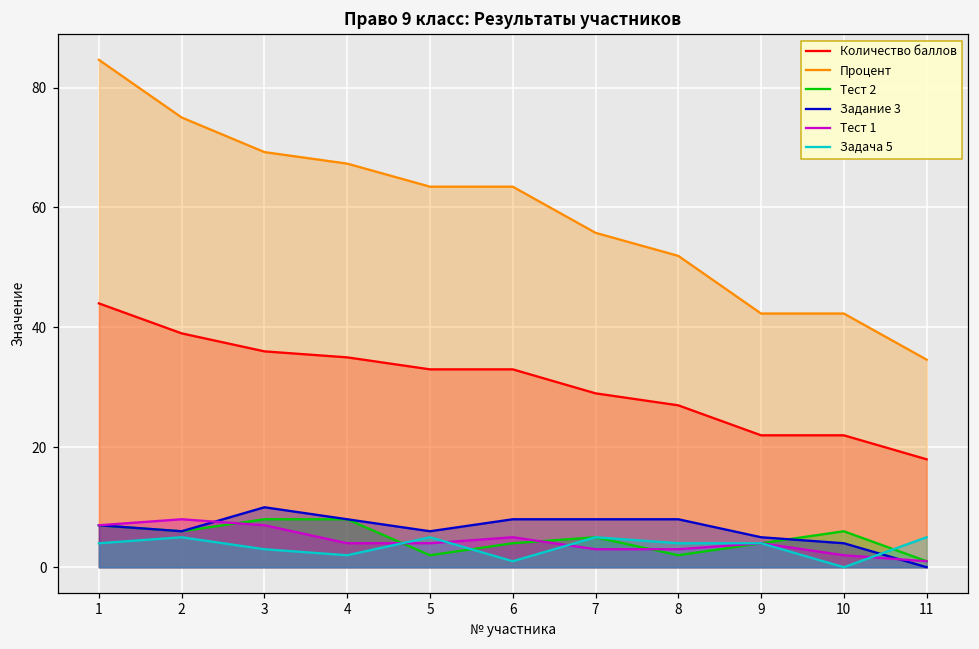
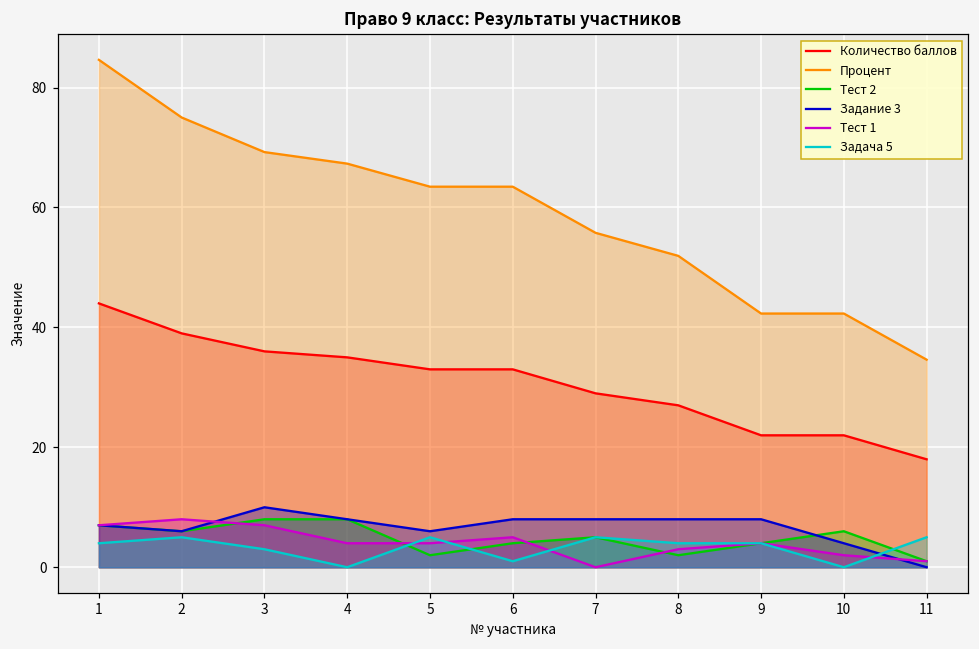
  {
    "Количество баллов": {
      "1": 44,
      "2": 39,
      "3": 36,
      "4": 35,
      "5": 33,
      "6": 33,
      "7": 29,
      "8": 27,
      "9": 22,
      "10": 22,
      "11": 18
    },
    "Процент": {
      "1": 85,
      "2": 75,
      "3": 69,
      "4": 67,
      "5": 63,
      "6": 63,
      "7": 56,
      "8": 52,
      "9": 42,
      "10": 42,
      "11": 35
    },
    "Тест 2": {
      "3": 8,
      "5": 2,
      "6": 4,
      "8": 2,
      "10": 6
    },
    "Задание 3": {
      "3": 10,
      "5": 6,
      "6": 8,
      "7": 8,
      "8": 8,
-     "9": 5,
+     "9": 8,
      "10": 4,
      "11": 0
    },
    "Тест 1": {
      "2": 8,
      "3": 7,
      "4": 4,
      "5": 4,
      "6": 5,
-     "7": 3,
+     "7": 0,
      "8": 3,
      "10": 2
    },
    "Задача 5": {
      "1": 4,
      "2": 5,
      "3": 3,
-     "4": 2,
+     "4": 0,
      "5": 5,
      "6": 1,
      "8": 4,
      "10": 0,
      "11": 5
    }
  }
